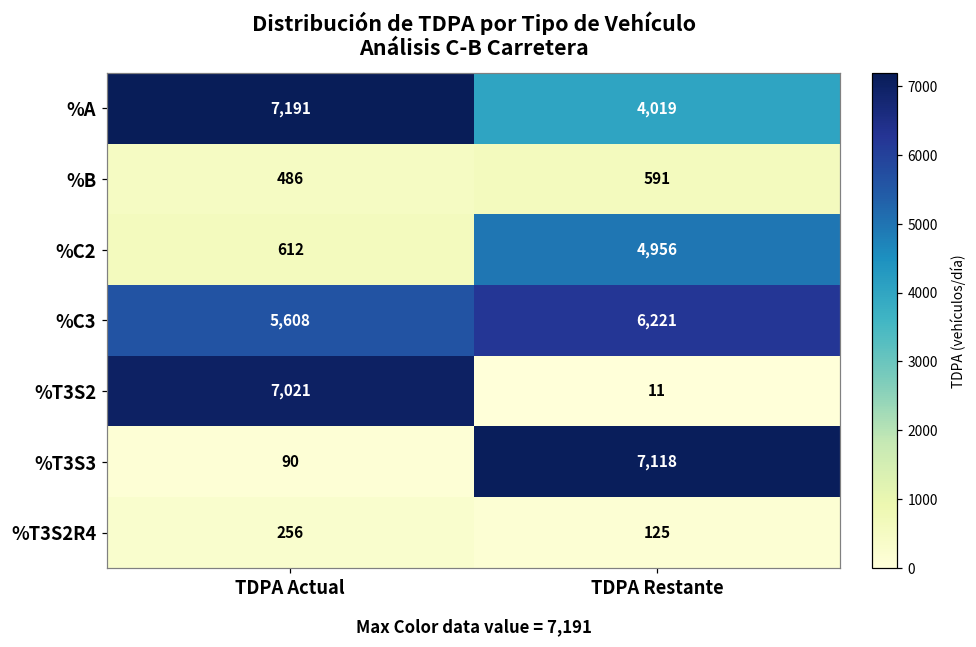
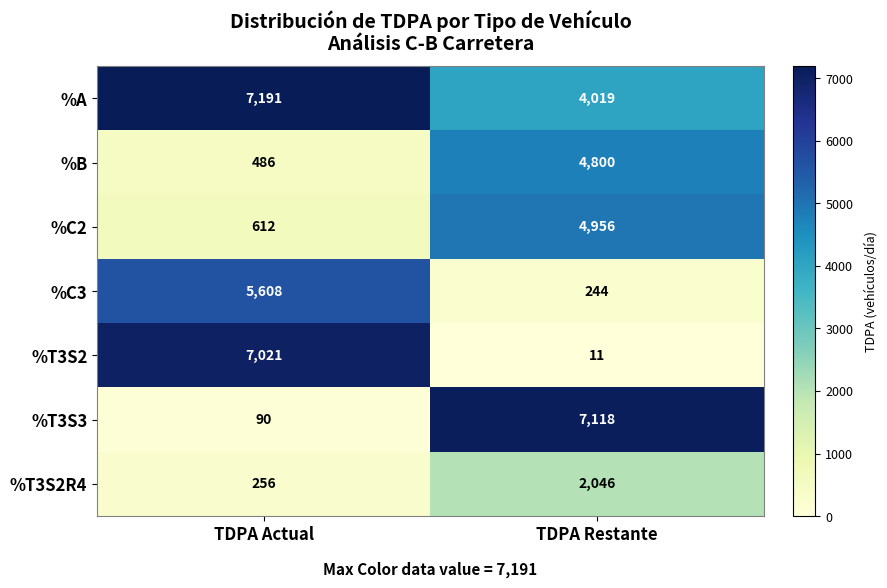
  {
    "%A": {
      "TDPA Actual": "7,191",
      "TDPA Restante": "4,019"
    },
    "%B": {
      "TDPA Actual": "486",
-     "TDPA Restante": "591"
+     "TDPA Restante": "4,800"
    },
    "%C2": {
      "TDPA Actual": "612",
      "TDPA Restante": "4,956"
    },
    "%C3": {
      "TDPA Actual": "5,608",
-     "TDPA Restante": "6,221"
+     "TDPA Restante": "244"
    },
    "%T3S2": {
      "TDPA Actual": "7,021",
      "TDPA Restante": "11"
    },
    "%T3S3": {
      "TDPA Actual": "90",
      "TDPA Restante": "7,118"
    },
    "%T3S2R4": {
      "TDPA Actual": "256",
-     "TDPA Restante": "125"
+     "TDPA Restante": "2,046"
    }
  }
